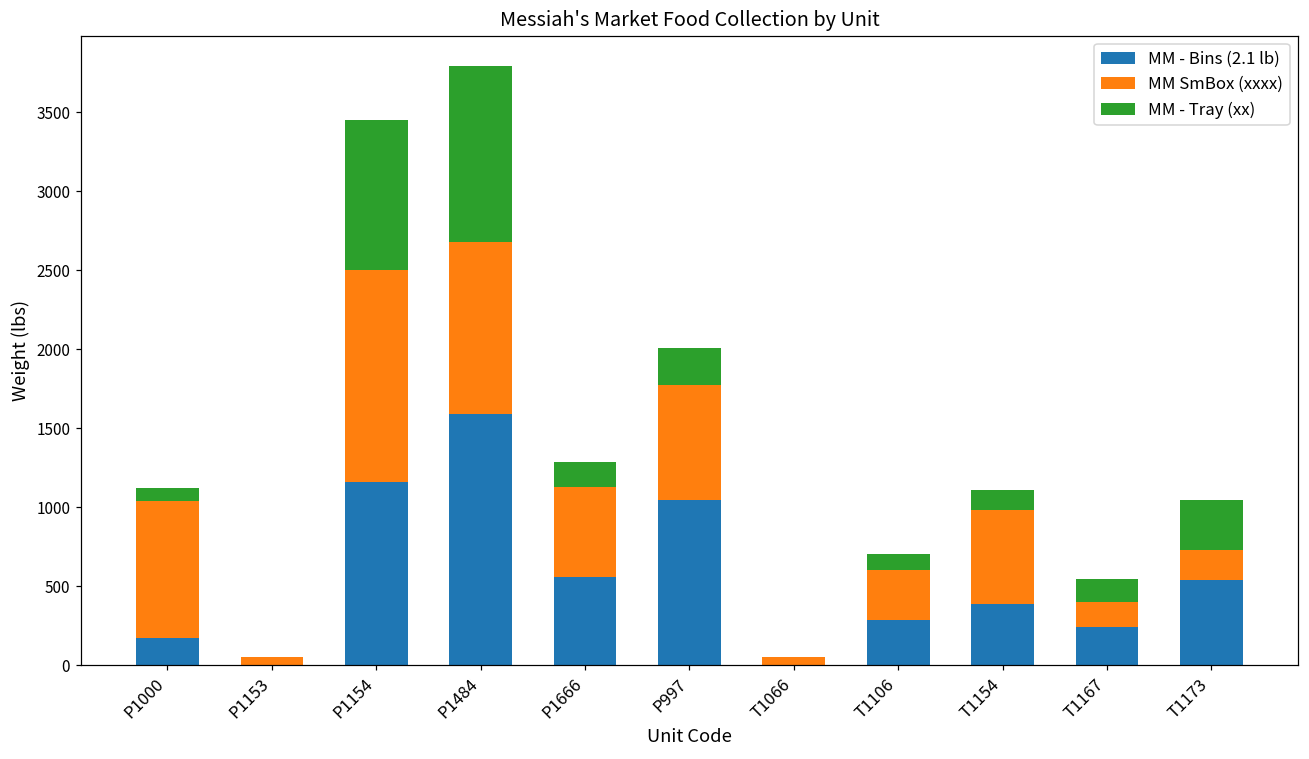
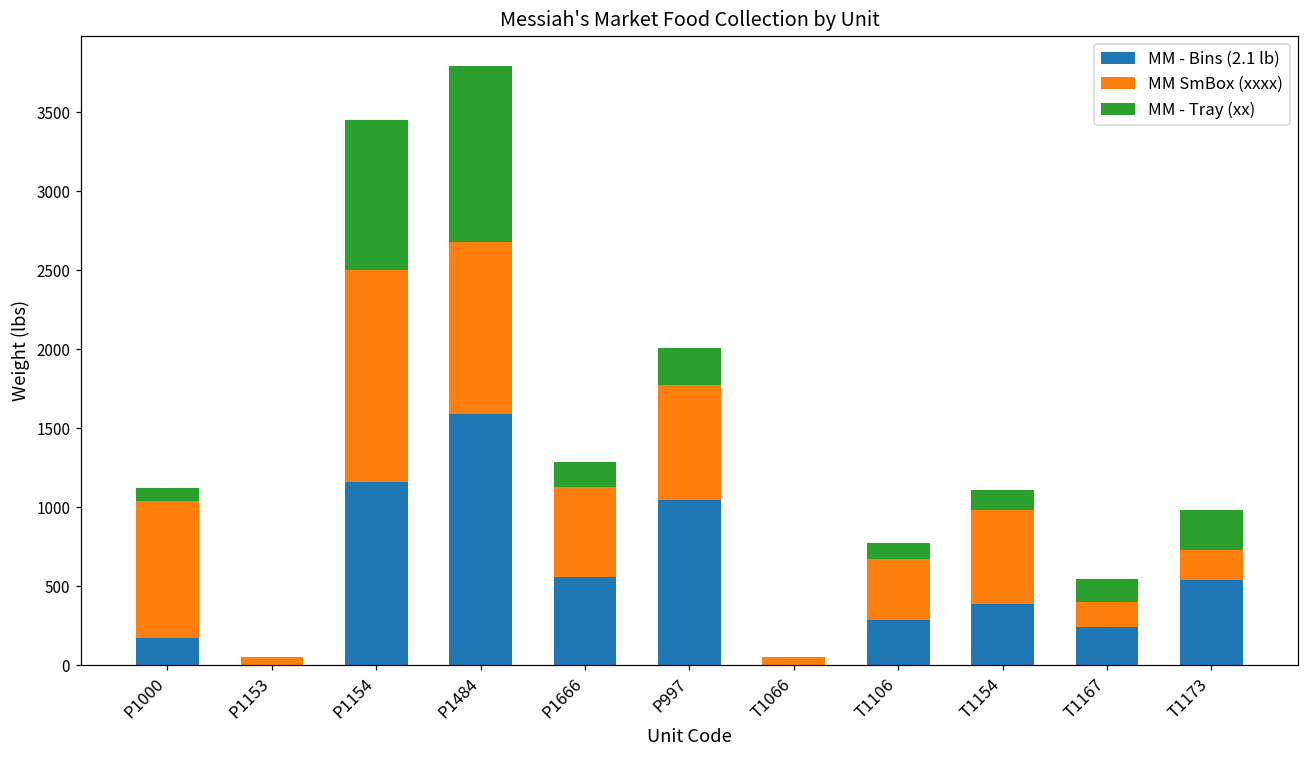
  {
    "MM - Bins (2.1 lb)": {
      "P1000": 170,
      "P1153": 0,
      "P1154": 1160,
      "P1484": 1590,
      "P1666": 560,
      "P997": 1040,
      "T1066": 0,
      "T1106": 290,
      "T1154": 390,
      "T1167": 250,
      "T1173": 540
    },
    "MM SmBox (xxxx)": {
      "P1000": 870,
      "P1153": 50,
      "P1154": 1340,
      "P1484": 1090,
      "P1666": 570,
      "P997": 730,
      "T1066": 50,
-     "T1106": 320,
+     "T1106": 380,
      "T1154": 600,
      "T1167": 160,
      "T1173": 180
    },
    "MM - Tray (xx)": {
      "P1000": 80,
      "P1153": 0,
      "P1154": 950,
      "P1484": 1120,
      "P1666": 160,
      "P997": 230,
      "T1066": 0,
      "T1106": 100,
      "T1154": 130,
      "T1167": 150,
-     "T1173": 320
+     "T1173": 260
    }
  }
